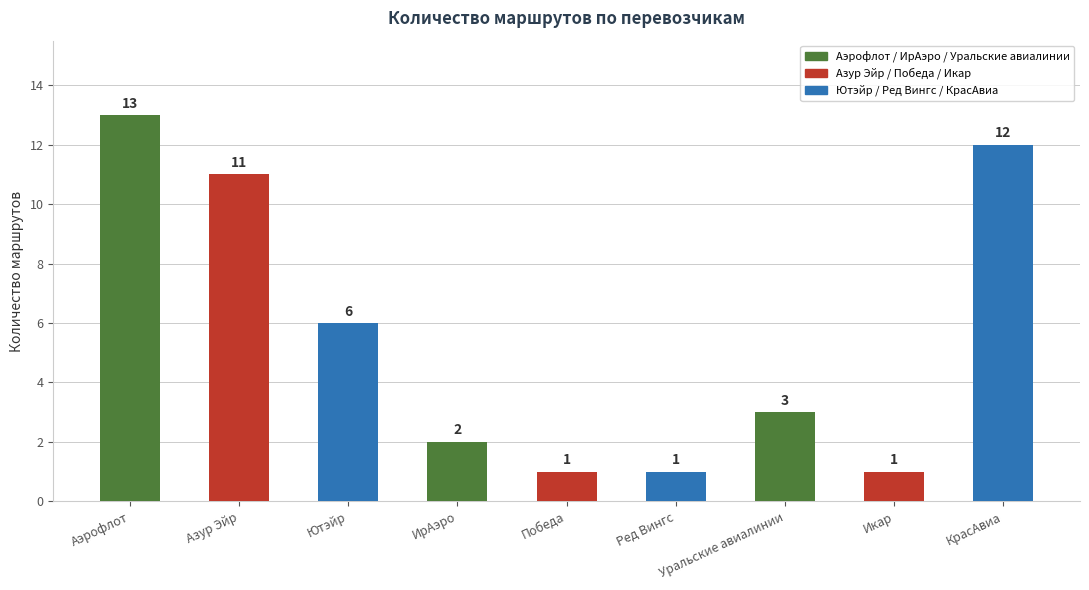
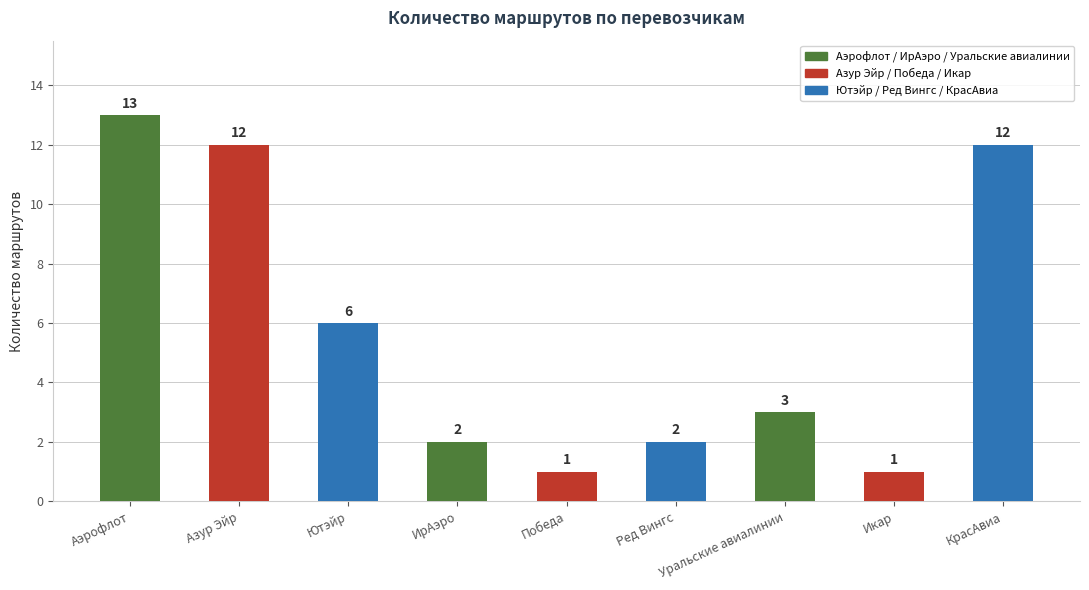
  {
    "Аэрофлот": 13,
-   "Азур Эйр": 11,
+   "Азур Эйр": 12,
    "Ютэйр": 6,
    "ИрАэро": 2,
    "Победа": 1,
-   "Ред Вингс": 1,
+   "Ред Вингс": 2,
    "Уральские авиалинии": 3,
    "Икар": 1,
    "КрасАвиа": 12
  }
